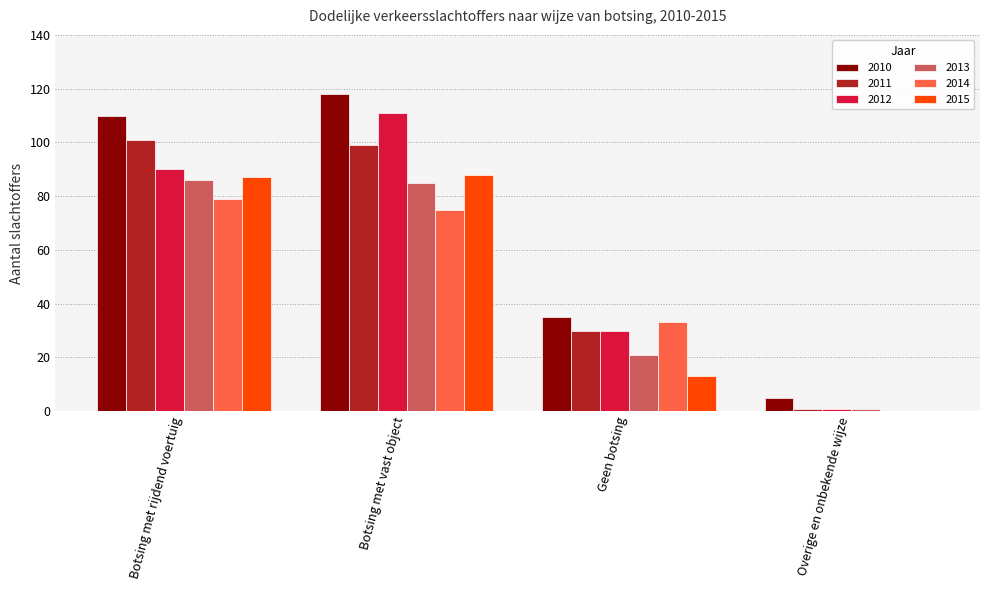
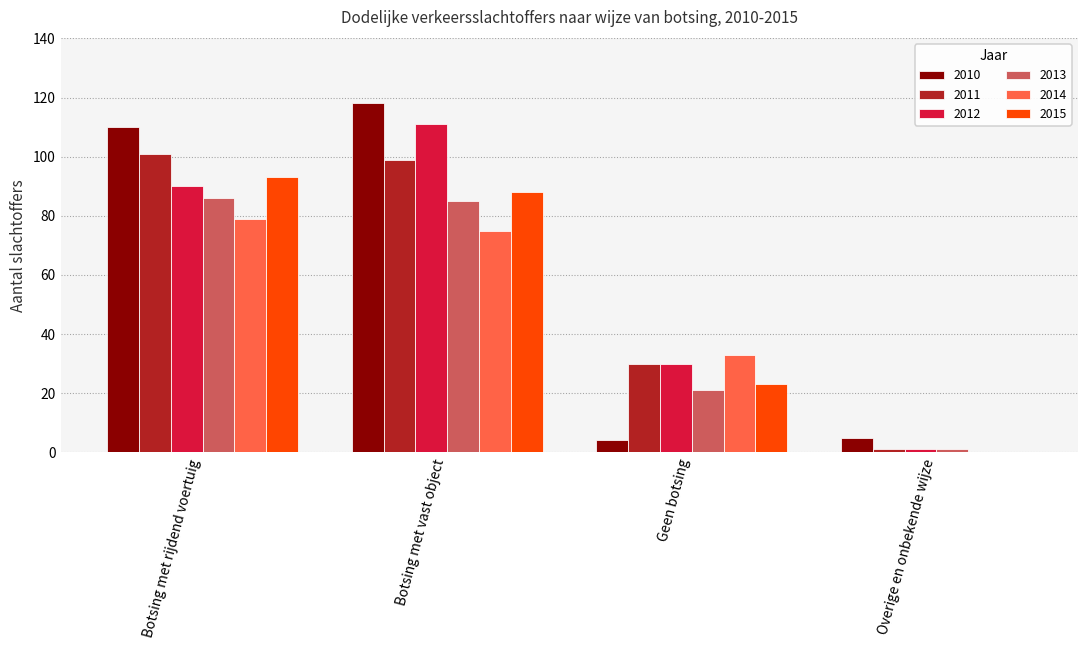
  {
    "2010": {
      "Botsing met rijdend voertuig": 110,
      "Botsing met vast object": 118,
-     "Geen botsing": 35,
+     "Geen botsing": 4,
      "Overige en onbekende wijze": 5
    },
    "2015": {
-     "Botsing met rijdend voertuig": 87,
+     "Botsing met rijdend voertuig": 93,
      "Botsing met vast object": 88,
-     "Geen botsing": 13,
+     "Geen botsing": 23,
      "Overige en onbekende wijze": 0
    }
  }
